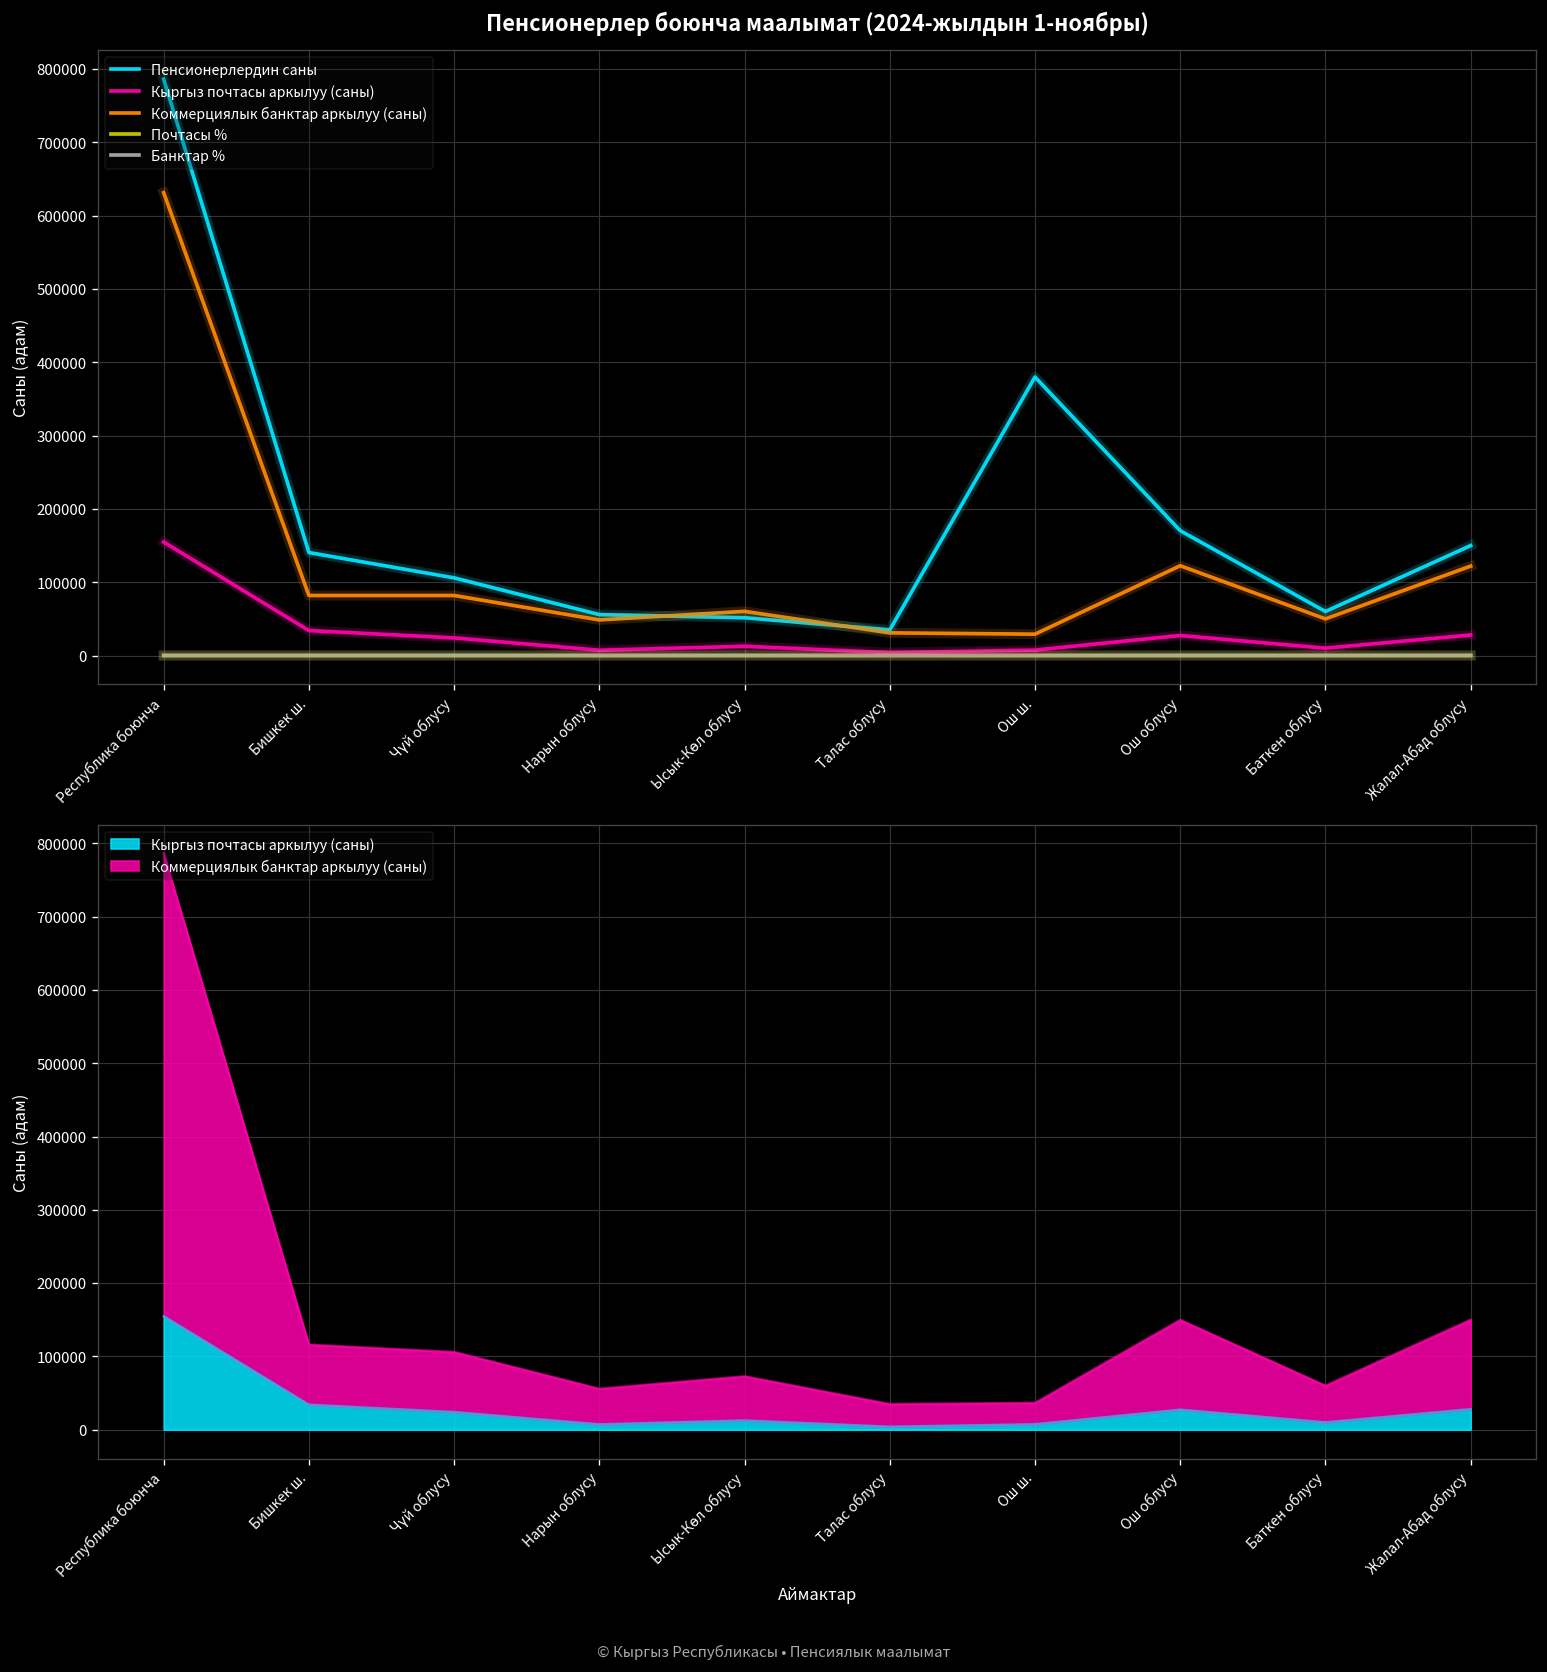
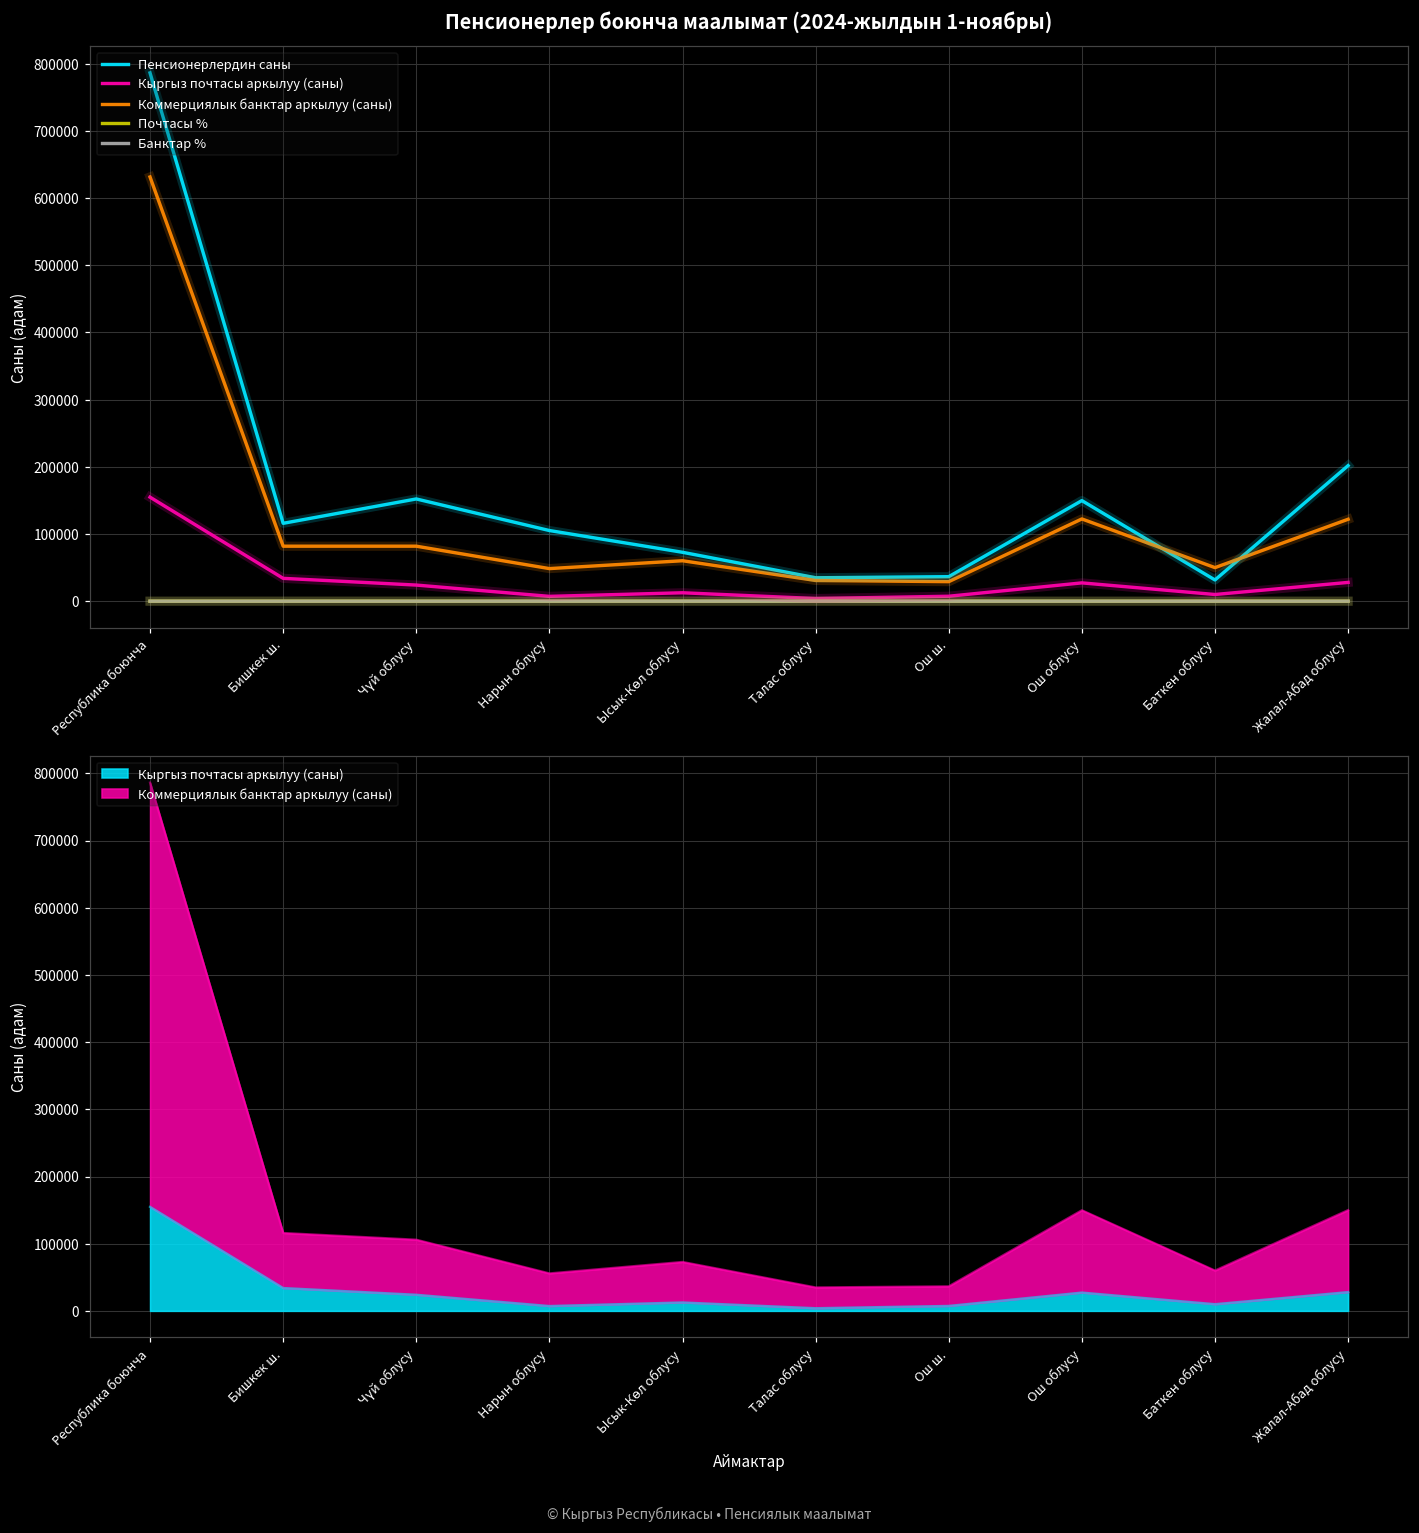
  {
    "Пенсионерлер боюнча маалымат (2024-жылдын 1-ноябры)": {
      "Пенсионерлердин саны": {
-       "Бишкек ш.": 140000,
-       "Чүй облусу": 110000,
-       "Нарын облусу": 60000,
-       "Ысык-Көл облусу": 50000,
-       "Ош ш.": 380000,
-       "Ош облусу": 170000,
-       "Баткен облусу": 60000,
-       "Жалал-Абад облусу": 150000
+       "Бишкек ш.": 120000,
+       "Чүй облусу": 150000,
+       "Нарын облусу": 110000,
+       "Ысык-Көл облусу": 70000,
+       "Ош ш.": 40000,
+       "Ош облусу": 150000,
+       "Баткен облусу": 30000,
+       "Жалал-Абад облусу": 200000
      },
      "Банктар %": {
        "Республика боюнча": 0,
        "Бишкек ш.": 0,
        "Чүй облусу": 0,
        "Нарын облусу": 0,
        "Ысык-Көл облусу": 0,
        "Ош ш.": 0,
        "Ош облусу": 0,
        "Баткен облусу": 0,
        "Жалал-Абад облусу": 0
      }
    }
  }
